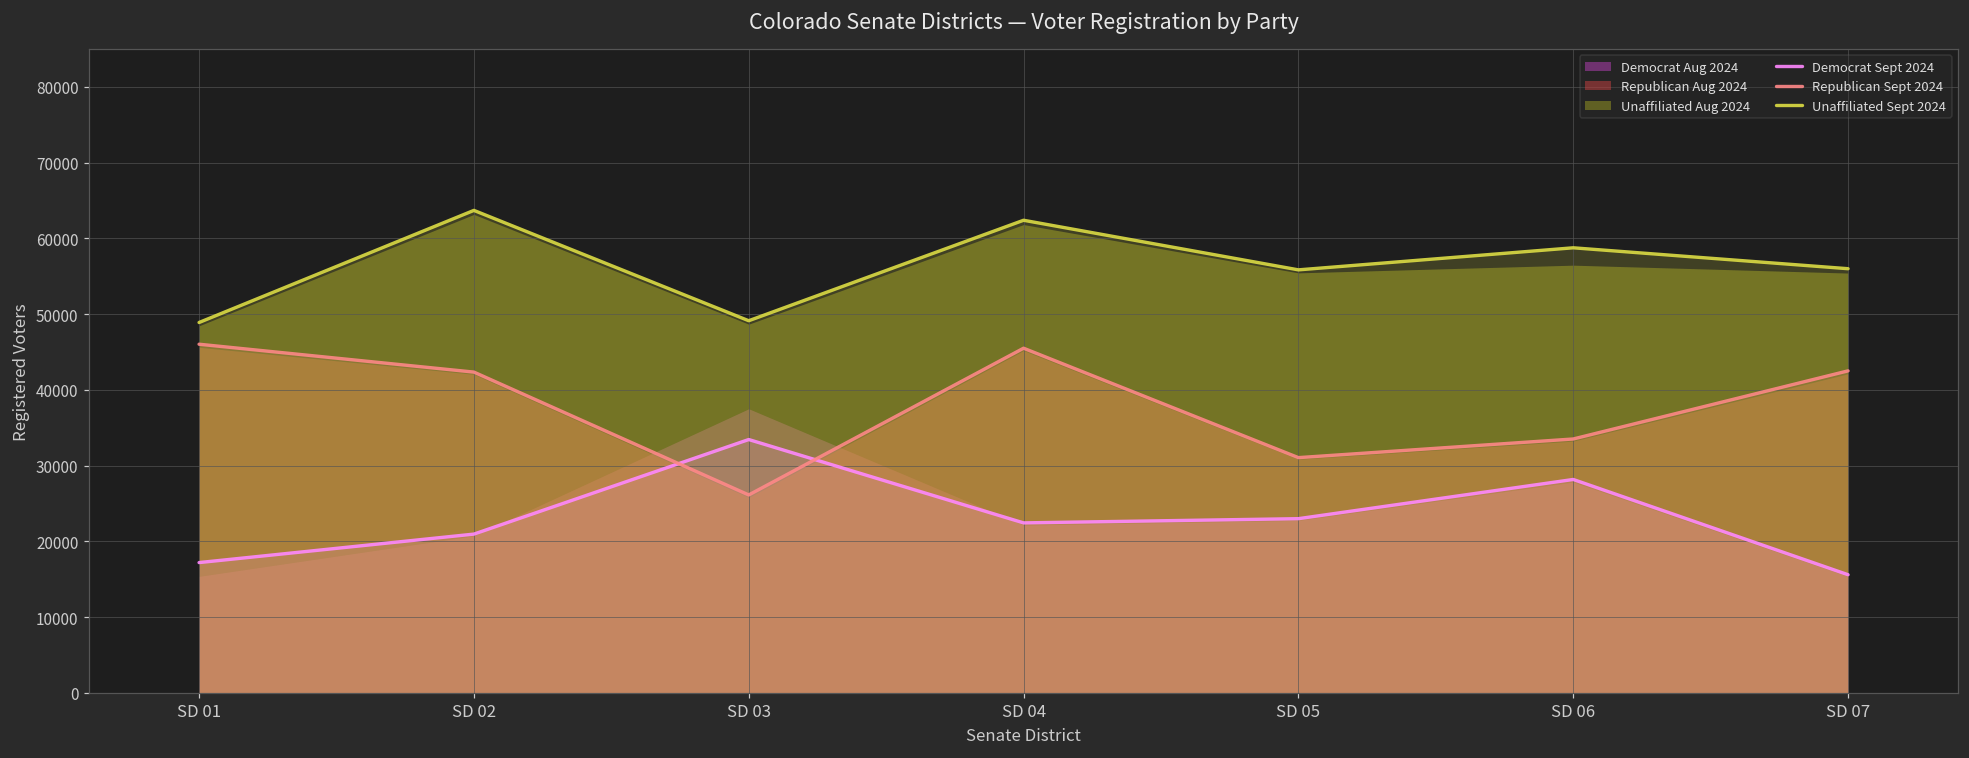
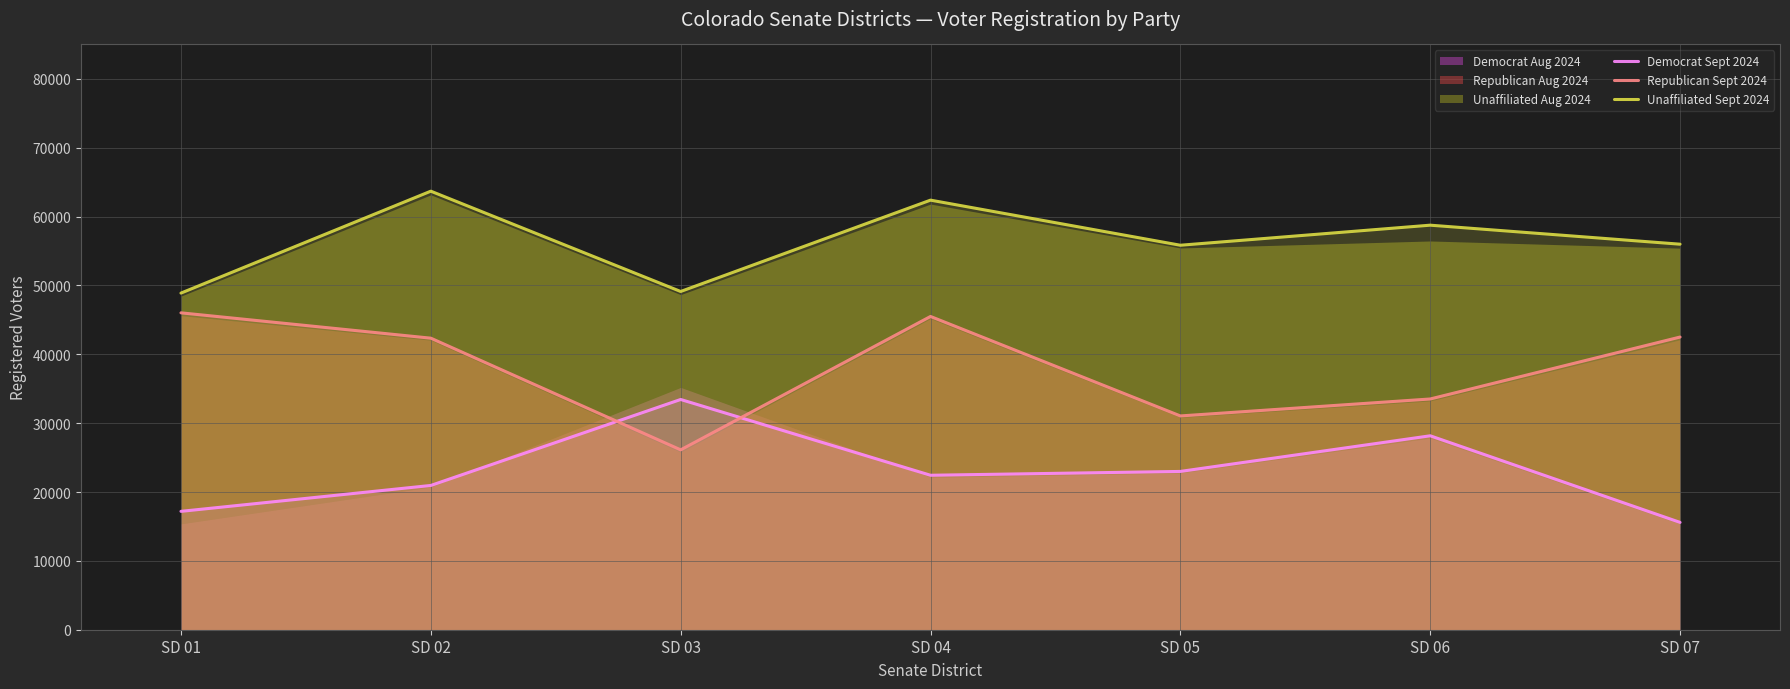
  {
    "Democrat Aug 2024": {
      "SD 01": 15000,
-     "SD 03": 38000
+     "SD 03": 35000
    },
    "Republican Aug 2024": {
      "SD 01": 46000,
      "SD 07": 42000
    },
    "Unaffiliated Aug 2024": {
      "SD 01": 48000,
      "SD 02": 63000,
      "SD 03": 49000,
      "SD 04": 62000,
      "SD 05": 55000,
      "SD 06": 56000,
      "SD 07": 55000
    },
    "Democrat Sept 2024": {
      "SD 01": 17000,
      "SD 03": 33000
    },
    "Republican Sept 2024": {
      "SD 01": 46000,
      "SD 07": 43000
    },
    "Unaffiliated Sept 2024": {
      "SD 01": 49000,
      "SD 02": 64000,
      "SD 03": 49000,
      "SD 04": 62000,
      "SD 05": 56000,
      "SD 06": 59000,
      "SD 07": 56000
    }
  }
